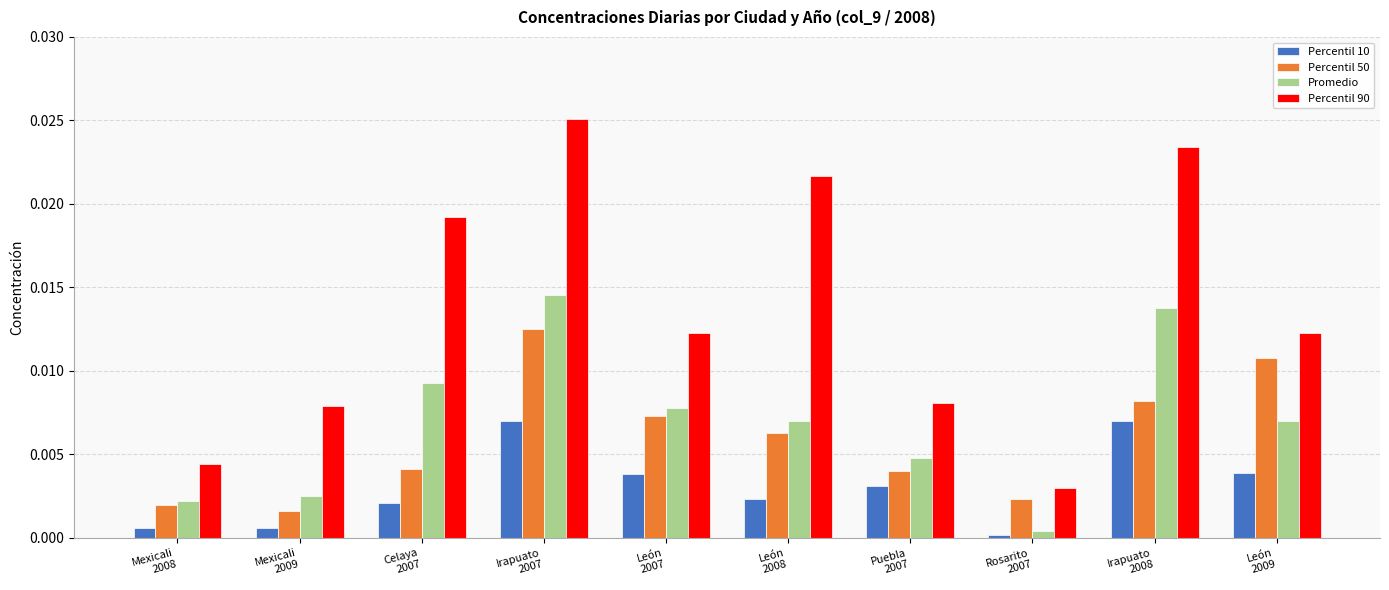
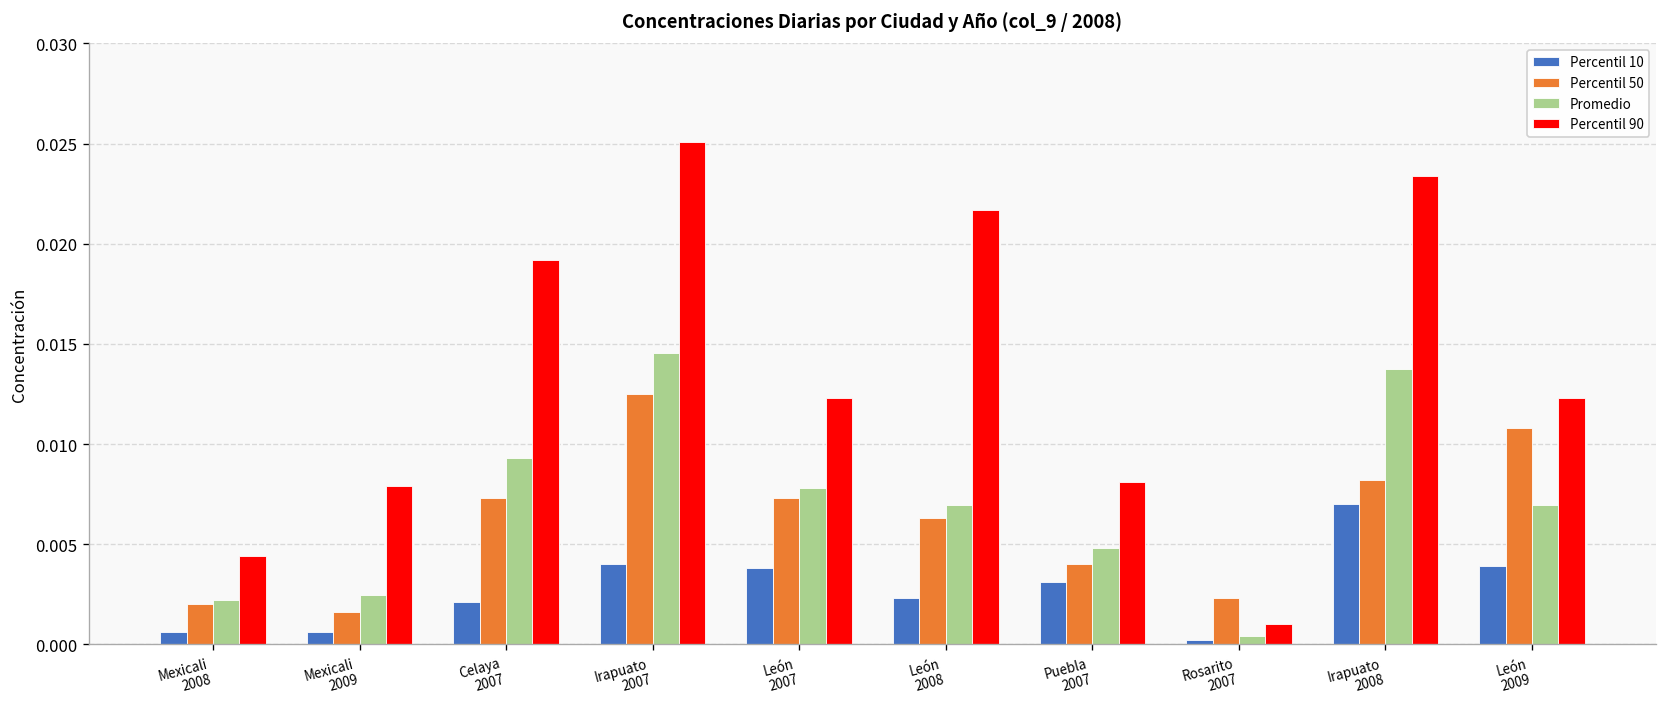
  {
    "Percentil 10": {
      "Mexicali 2008": 0.0006,
      "Mexicali 2009": 0.0006,
      "Celaya 2007": 0.002,
-     "Irapuato 2007": 0.007,
+     "Irapuato 2007": 0.004,
      "León 2007": 0.0038,
      "León 2008": 0.0023,
      "Puebla 2007": 0.003,
      "Rosarito 2007": 0.0002,
      "Irapuato 2008": 0.007,
      "León 2009": 0.004
    },
    "Percentil 50": {
      "Mexicali 2008": 0.0020,
      "Mexicali 2009": 0.0016,
-     "Celaya 2007": 0.0041,
+     "Celaya 2007": 0.0073,
      "Irapuato 2007": 0.0125,
      "León 2007": 0.0073,
      "León 2008": 0.0063,
      "Puebla 2007": 0.0040,
      "Rosarito 2007": 0.0023,
      "Irapuato 2008": 0.0082,
      "León 2009": 0.0108
    },
    "Promedio": {
      "Mexicali 2008": 0.0022,
      "Mexicali 2009": 0.0025,
      "Celaya 2007": 0.0093,
      "Irapuato 2007": 0.0145,
      "León 2007": 0.0078,
      "León 2008": 0.0070,
      "Puebla 2007": 0.0048,
      "Rosarito 2007": 0.0004,
      "Irapuato 2008": 0.0137,
      "León 2009": 0.0070
    },
    "Percentil 90": {
      "Mexicali 2008": 0.0044,
      "Mexicali 2009": 0.008,
      "Celaya 2007": 0.0192,
      "Irapuato 2007": 0.025,
      "León 2007": 0.0123,
      "León 2008": 0.0217,
      "Puebla 2007": 0.008,
-     "Rosarito 2007": 0.003,
+     "Rosarito 2007": 0.001,
      "Irapuato 2008": 0.0234,
      "León 2009": 0.0123
    }
  }
